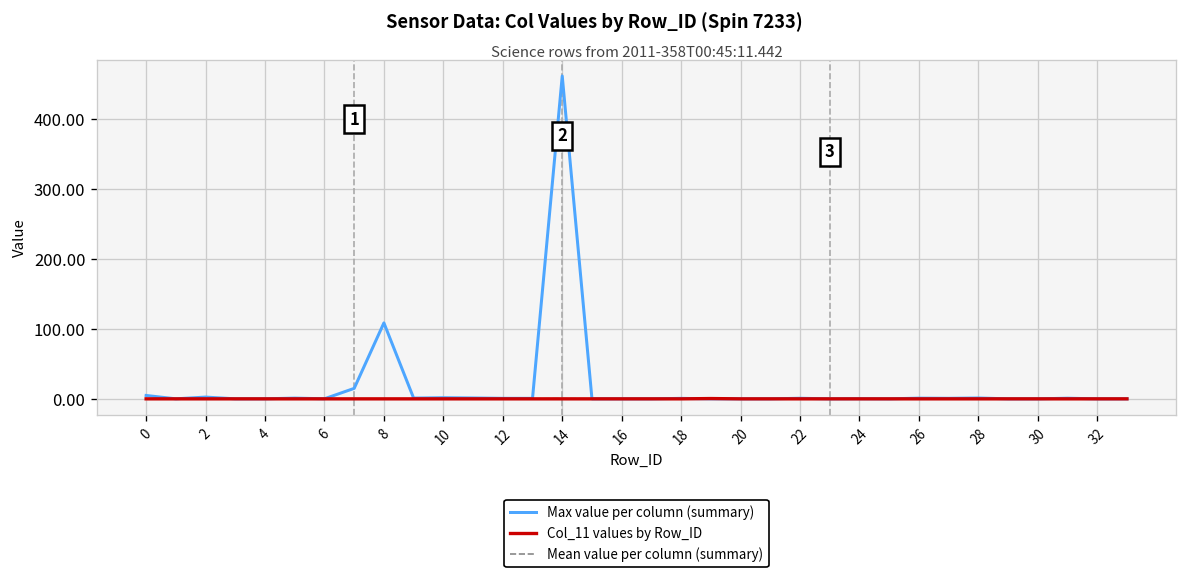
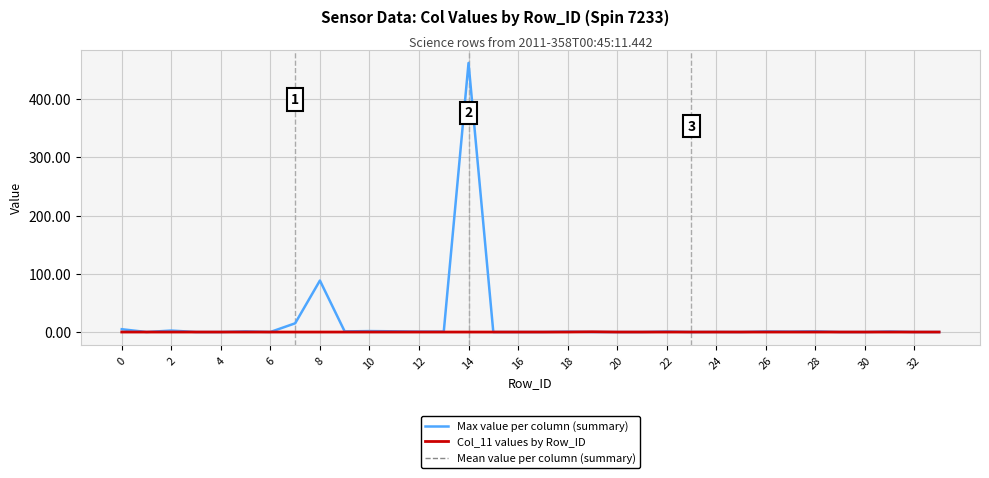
  {
    "Max value per column (summary)": {
      "0": 0,
-     "8": 110,
+     "8": 90,
      "14": 460
    },
    "Mean value per column (summary)": {
      "0": 0,
      "8": 0,
      "14": 0
    }
  }
